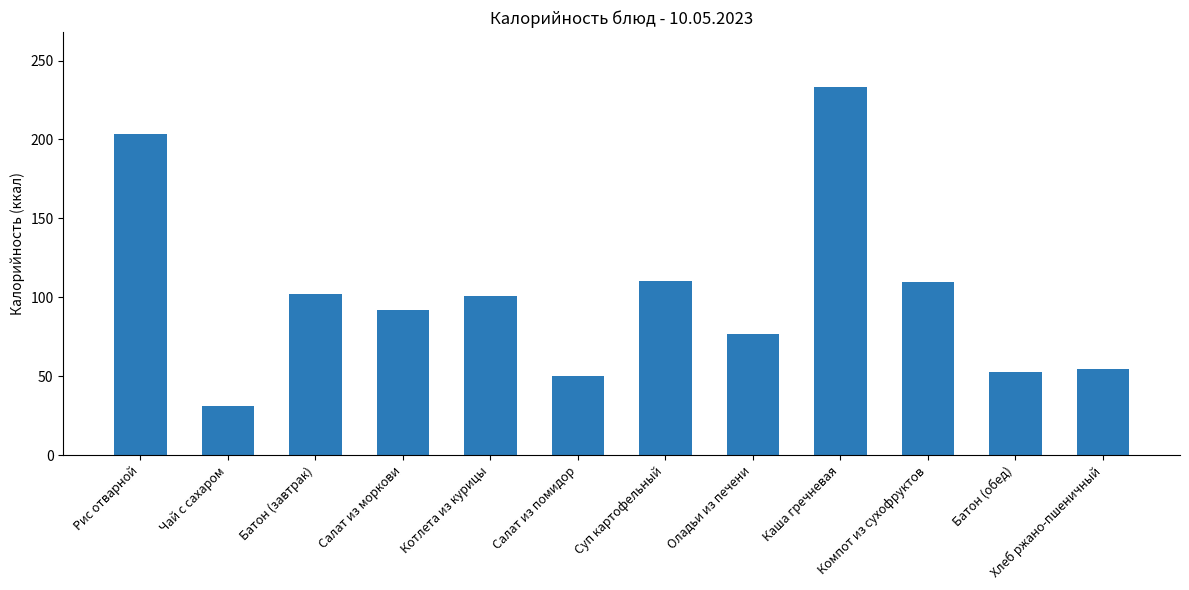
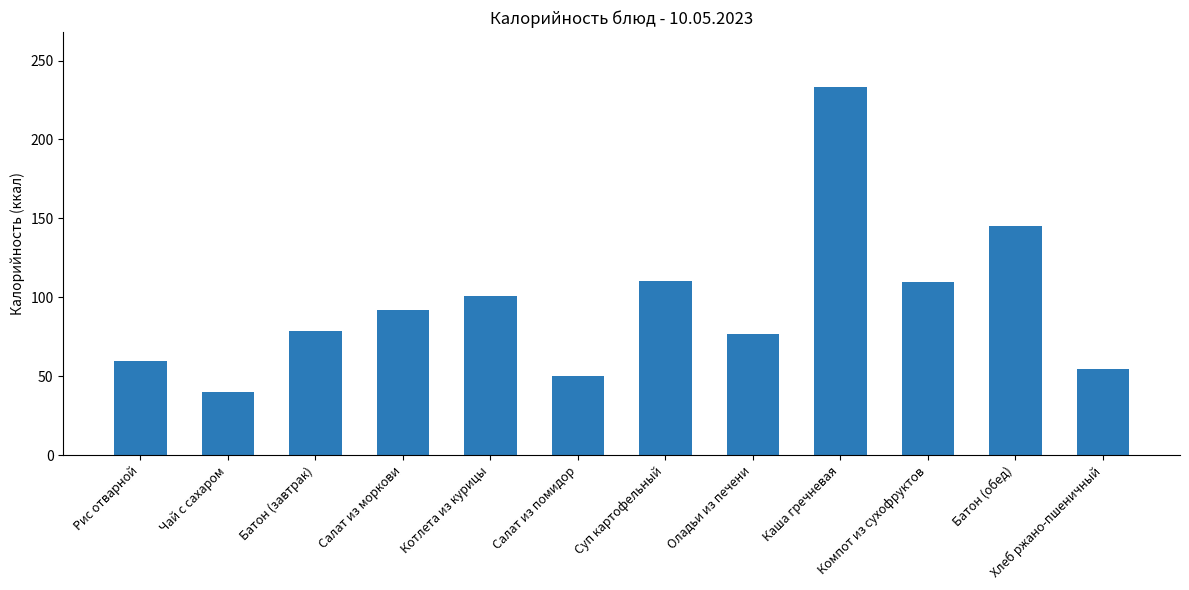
  {
-   "Рис отварной": 203,
-   "Чай с сахаром": 31,
-   "Батон (завтрак)": 102,
+   "Рис отварной": 60,
+   "Чай с сахаром": 40,
+   "Батон (завтрак)": 79,
    "Салат из моркови": 92,
    "Котлета из курицы": 101,
    "Салат из помидор": 50,
    "Суп картофельный": 111,
    "Оладьи из печени": 77,
    "Каша гречневая": 233,
    "Компот из сухофруктов": 110,
-   "Батон (обед)": 52,
+   "Батон (обед)": 145,
    "Хлеб ржано-пшеничный": 54
  }
